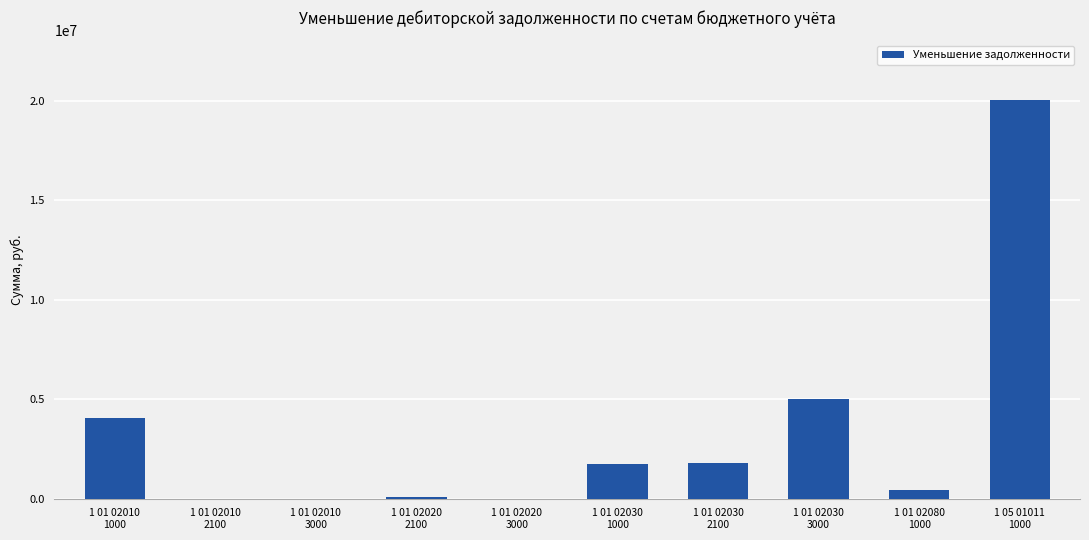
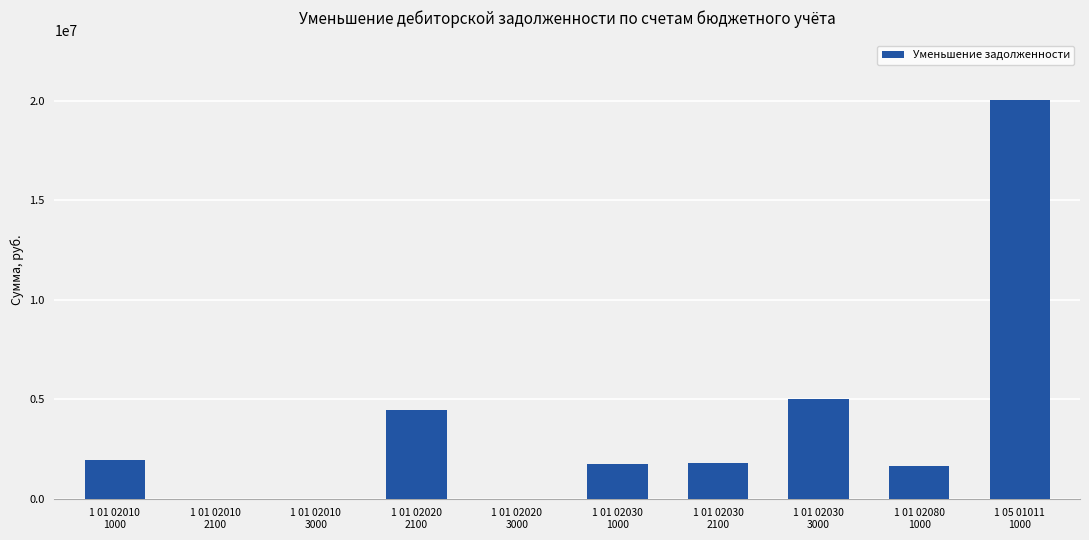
  {
-   "1 01 02010 1000": 4000000,
-   "1 01 02020 2100": 100000,
+   "1 01 02010 1000": 1900000,
+   "1 01 02020 2100": 4400000,
    "1 01 02030 1000": 1700000,
    "1 01 02030 2100": 1800000,
    "1 01 02030 3000": 5000000,
-   "1 01 02080 1000": 400000,
+   "1 01 02080 1000": 1600000,
    "1 05 01011 1000": 20000000
  }
